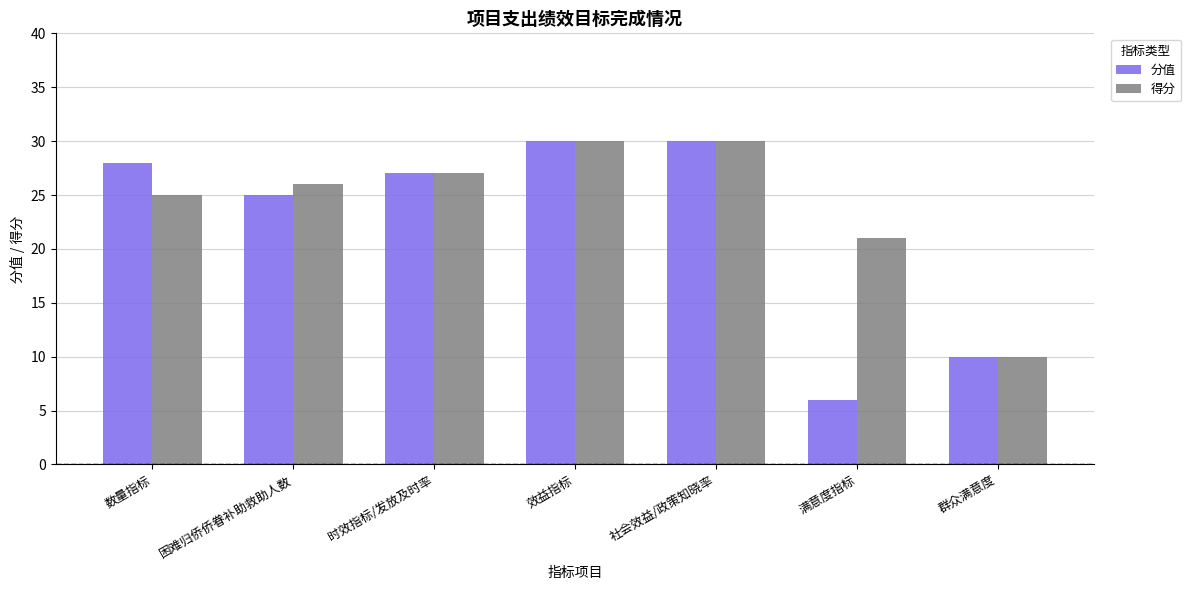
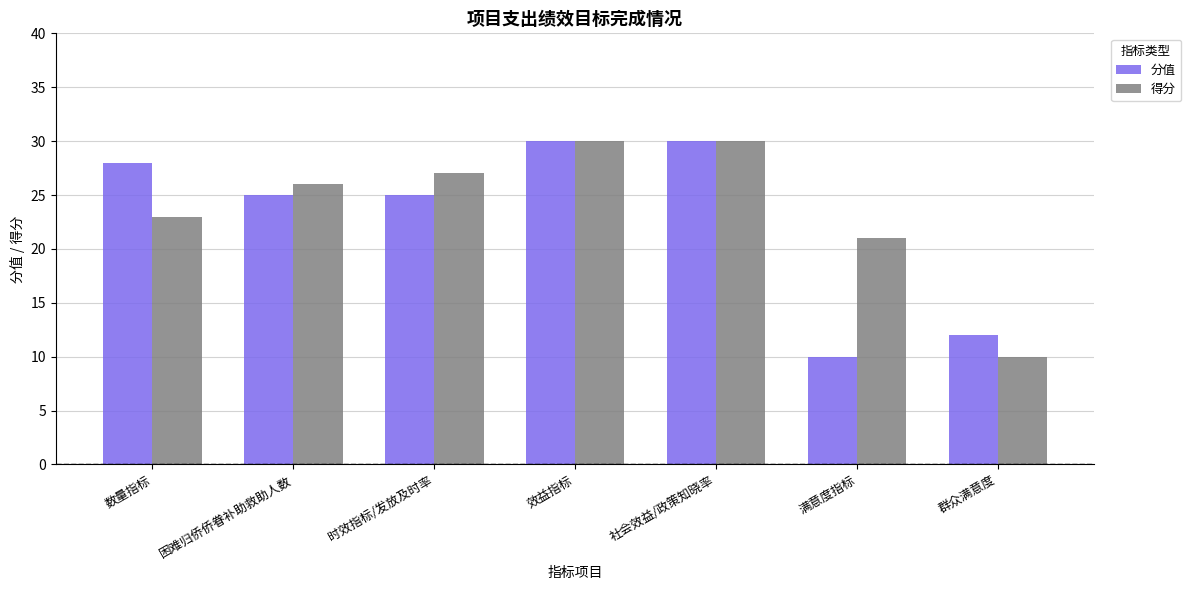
  {
    "分值": {
      "数量指标": 28,
      "困难归侨侨眷补助救助人数": 25,
-     "时效指标/发放及时率": 27,
+     "时效指标/发放及时率": 25,
      "效益指标": 30,
      "社会效益/政策知晓率": 30,
-     "满意度指标": 6,
-     "群众满意度": 10
+     "满意度指标": 10,
+     "群众满意度": 12
    },
    "得分": {
-     "数量指标": 25,
+     "数量指标": 23,
      "困难归侨侨眷补助救助人数": 26,
      "时效指标/发放及时率": 27,
      "效益指标": 30,
      "社会效益/政策知晓率": 30,
      "满意度指标": 21,
      "群众满意度": 10
    }
  }
